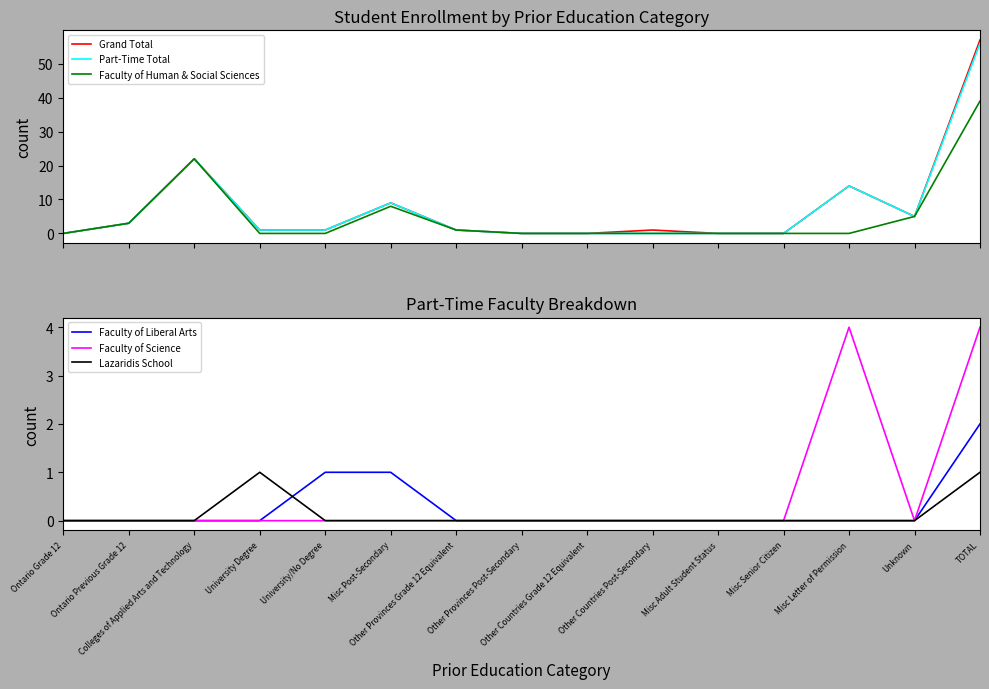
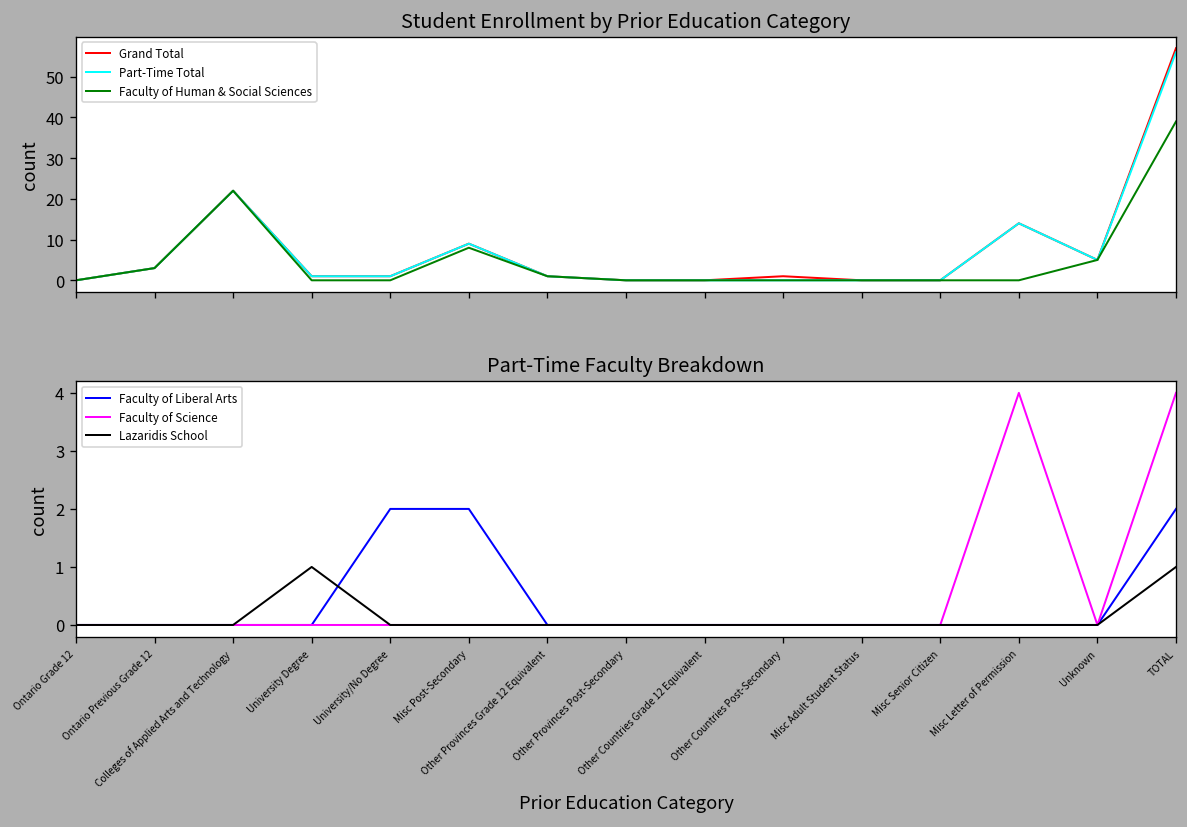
  {
    "Part-Time Faculty Breakdown": {
      "Faculty of Liberal Arts": {
-       "University/No Degree": 1,
-       "Misc Post-Secondary": 1,
+       "University/No Degree": 2,
+       "Misc Post-Secondary": 2,
        "TOTAL": 2
      },
      "Faculty of Science": {
        "Misc Letter of Permission": 4,
        "TOTAL": 4
      },
      "Lazaridis School": {
        "University Degree": 1,
        "TOTAL": 1
      }
    }
  }
